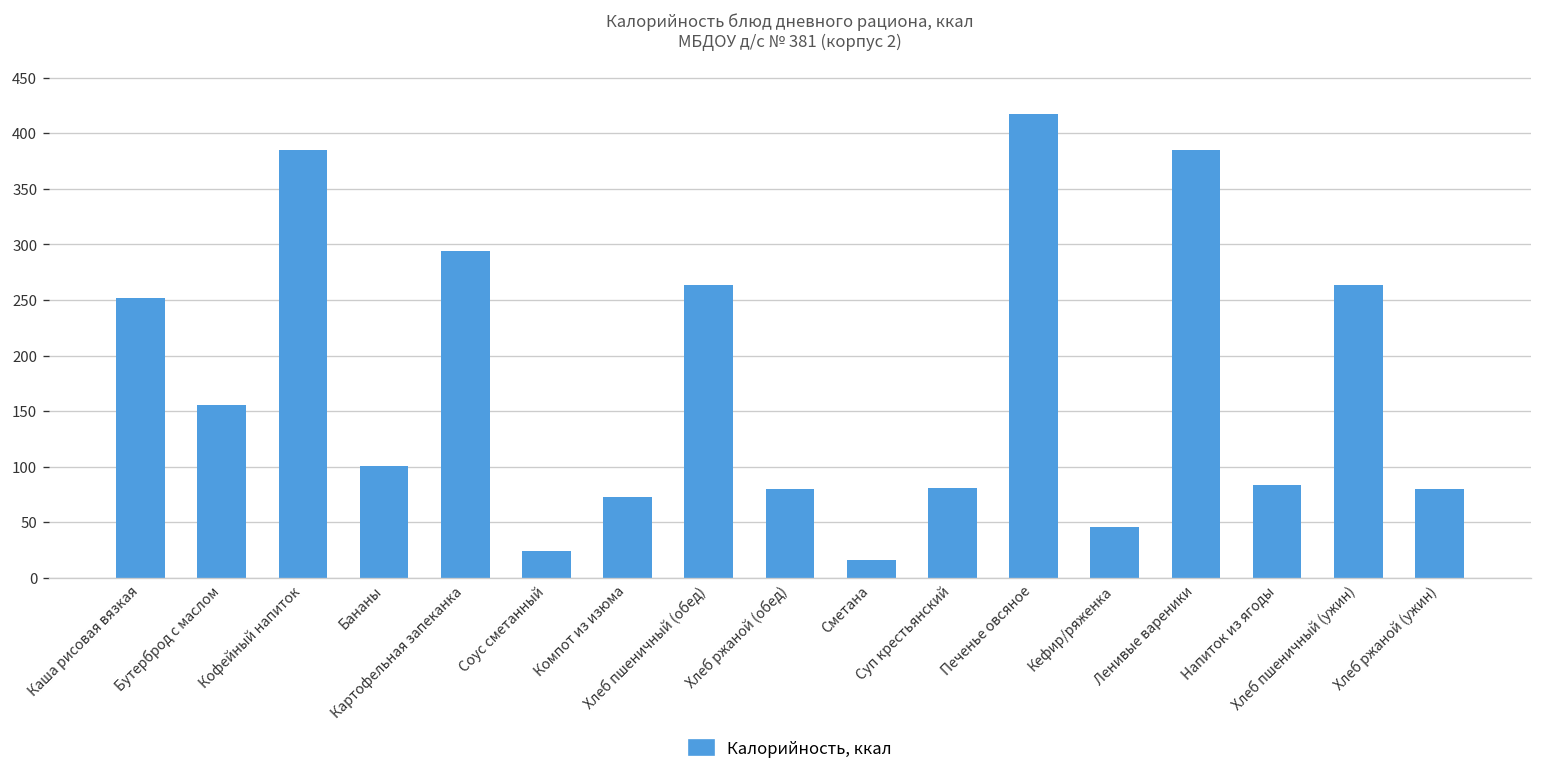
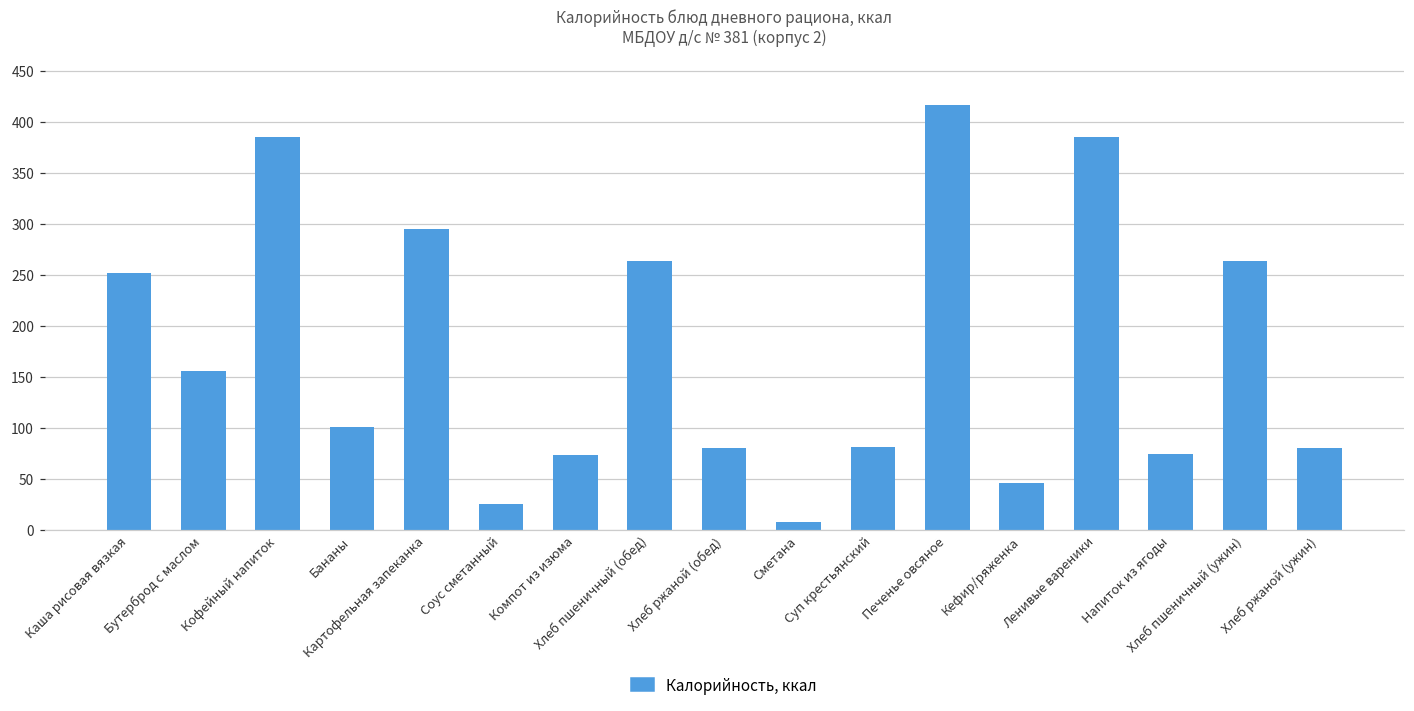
  {
    "Каша рисовая вязкая": 250,
    "Бутерброд с маслом": 160,
    "Кофейный напиток": 380,
    "Бананы": 100,
    "Картофельная запеканка": 290,
    "Соус сметанный": 20,
    "Компот из изюма": 70,
    "Хлеб пшеничный (обед)": 260,
    "Хлеб ржаной (обед)": 80,
-   "Сметана": 20,
+   "Сметана": 10,
    "Суп крестьянский": 80,
    "Печенье овсяное": 420,
    "Кефир/ряженка": 50,
    "Ленивые вареники": 380,
-   "Напиток из ягоды": 80,
+   "Напиток из ягоды": 70,
    "Хлеб пшеничный (ужин)": 260,
    "Хлеб ржаной (ужин)": 80
  }
